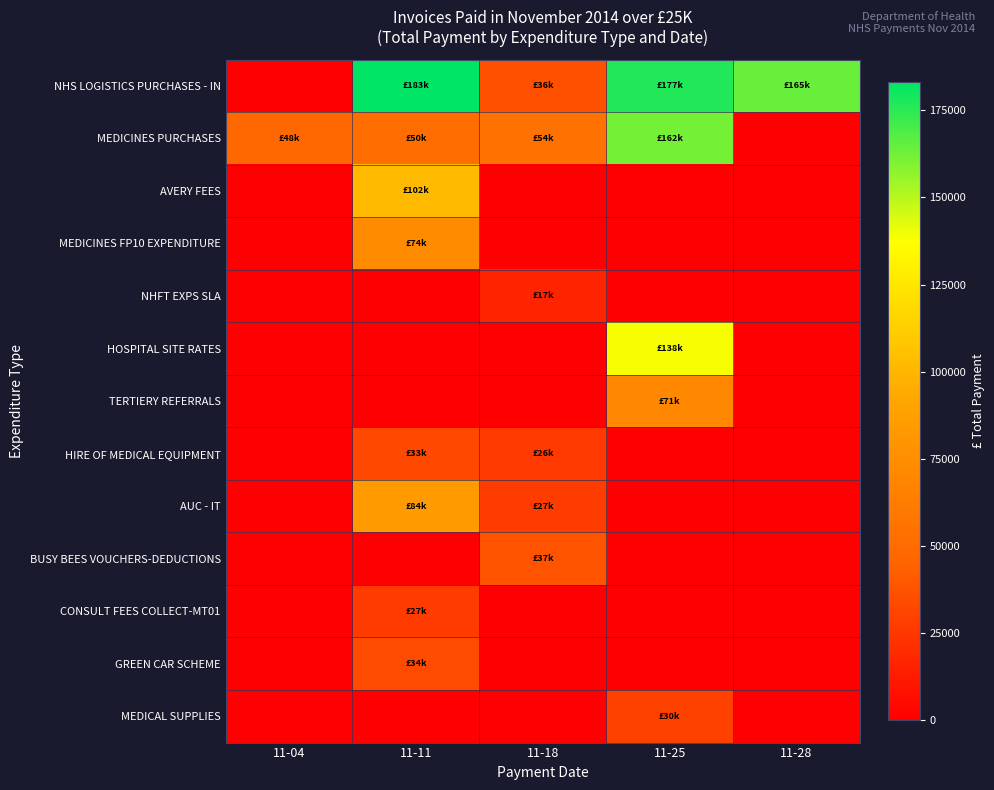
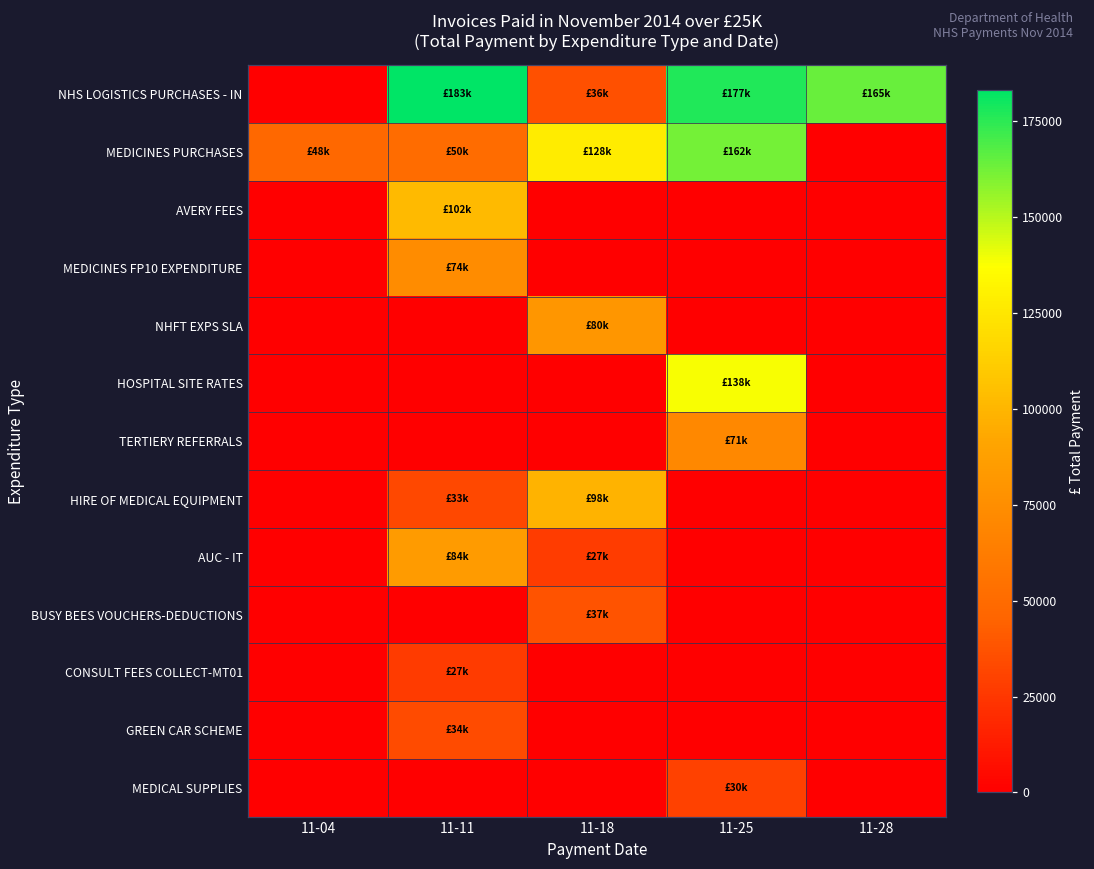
  {
    "NHS LOGISTICS PURCHASES - IN": {
      "11-11": "£183k",
      "11-18": "£36k",
      "11-25": "£177k",
      "11-28": "£165k"
    },
    "MEDICINES PURCHASES": {
      "11-04": "£48k",
      "11-11": "£50k",
-     "11-18": "£54k",
+     "11-18": "£128k",
      "11-25": "£162k"
    },
    "AVERY FEES": {
      "11-11": "£102k"
    },
    "MEDICINES FP10 EXPENDITURE": {
      "11-11": "£74k"
    },
    "NHFT EXPS SLA": {
-     "11-18": "£17k"
+     "11-18": "£80k"
    },
    "HOSPITAL SITE RATES": {
      "11-25": "£138k"
    },
    "TERTIERY REFERRALS": {
      "11-25": "£71k"
    },
    "HIRE OF MEDICAL EQUIPMENT": {
      "11-11": "£33k",
-     "11-18": "£26k"
+     "11-18": "£98k"
    },
    "AUC - IT": {
      "11-11": "£84k",
      "11-18": "£27k"
    },
    "BUSY BEES VOUCHERS-DEDUCTIONS": {
      "11-18": "£37k"
    },
    "CONSULT FEES COLLECT-MT01": {
      "11-11": "£27k"
    },
    "GREEN CAR SCHEME": {
      "11-11": "£34k"
    },
    "MEDICAL SUPPLIES": {
      "11-25": "£30k"
    }
  }
